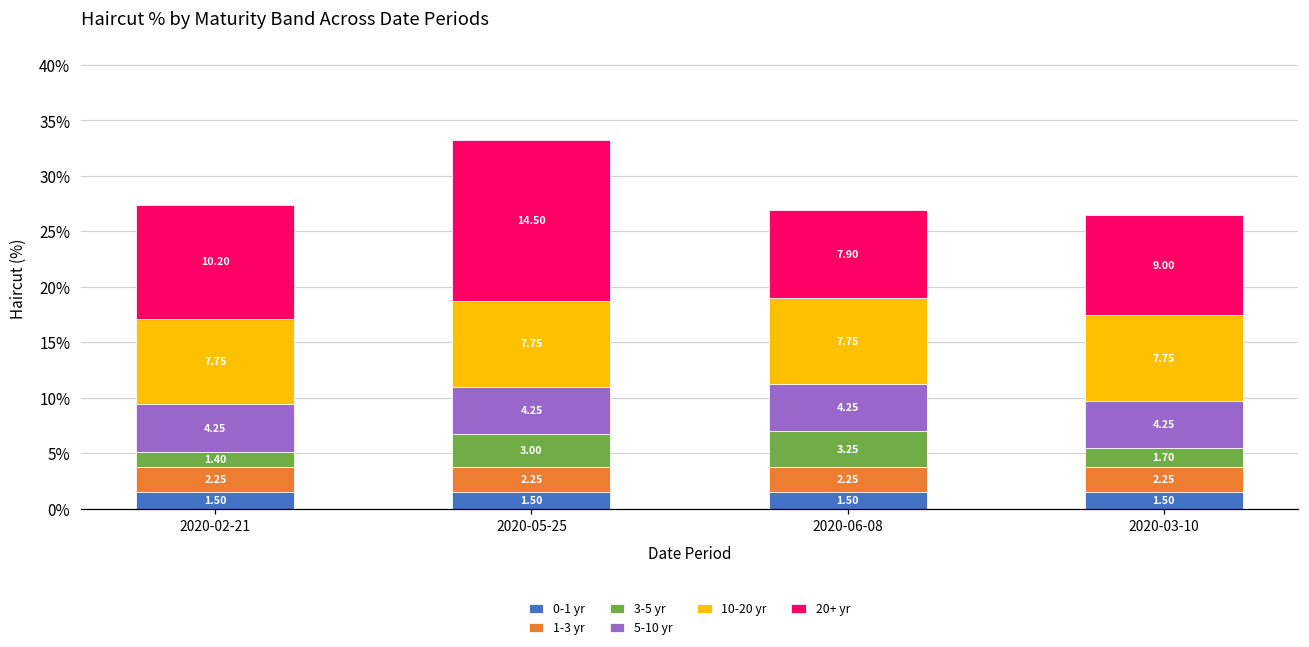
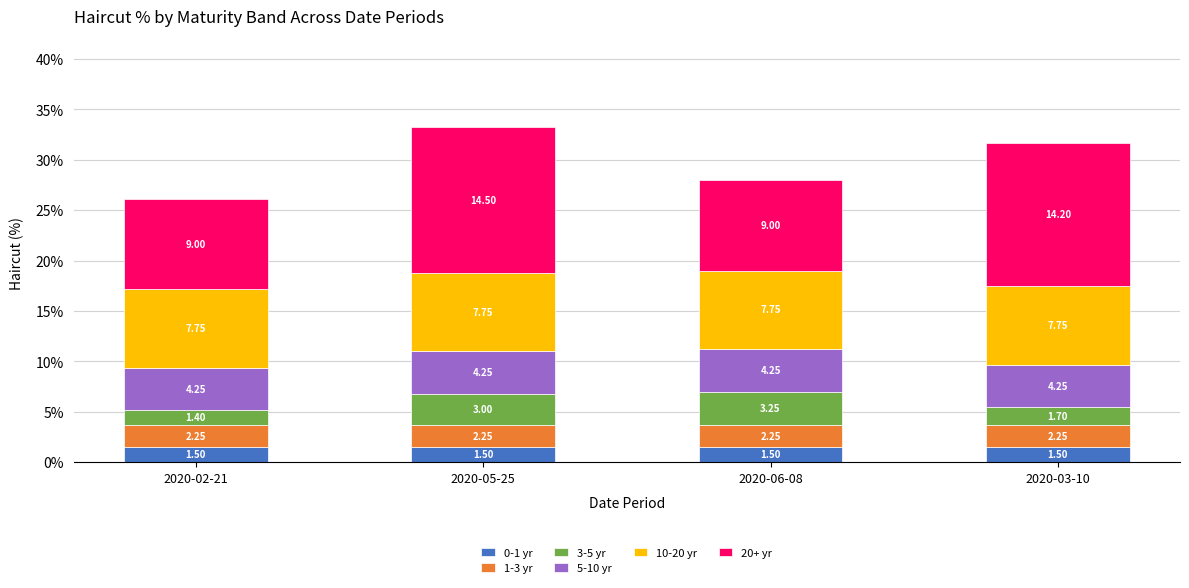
  {
    "0-1 yr": {
      "2020-02-21": 1.50,
      "2020-05-25": 1.50,
      "2020-06-08": 1.50,
      "2020-03-10": 1.50
    },
    "1-3 yr": {
      "2020-02-21": 2.25,
      "2020-05-25": 2.25,
      "2020-06-08": 2.25,
      "2020-03-10": 2.25
    },
    "3-5 yr": {
      "2020-02-21": 1.40,
      "2020-05-25": 3.00,
      "2020-06-08": 3.25,
      "2020-03-10": 1.70
    },
    "5-10 yr": {
      "2020-02-21": 4.25,
      "2020-05-25": 4.25,
      "2020-06-08": 4.25,
      "2020-03-10": 4.25
    },
    "10-20 yr": {
      "2020-02-21": 7.75,
      "2020-05-25": 7.75,
      "2020-06-08": 7.75,
      "2020-03-10": 7.75
    },
    "20+ yr": {
-     "2020-02-21": 10.20,
+     "2020-02-21": 9.00,
      "2020-05-25": 14.50,
-     "2020-06-08": 7.90,
-     "2020-03-10": 9.00
+     "2020-06-08": 9.00,
+     "2020-03-10": 14.20
    }
  }
